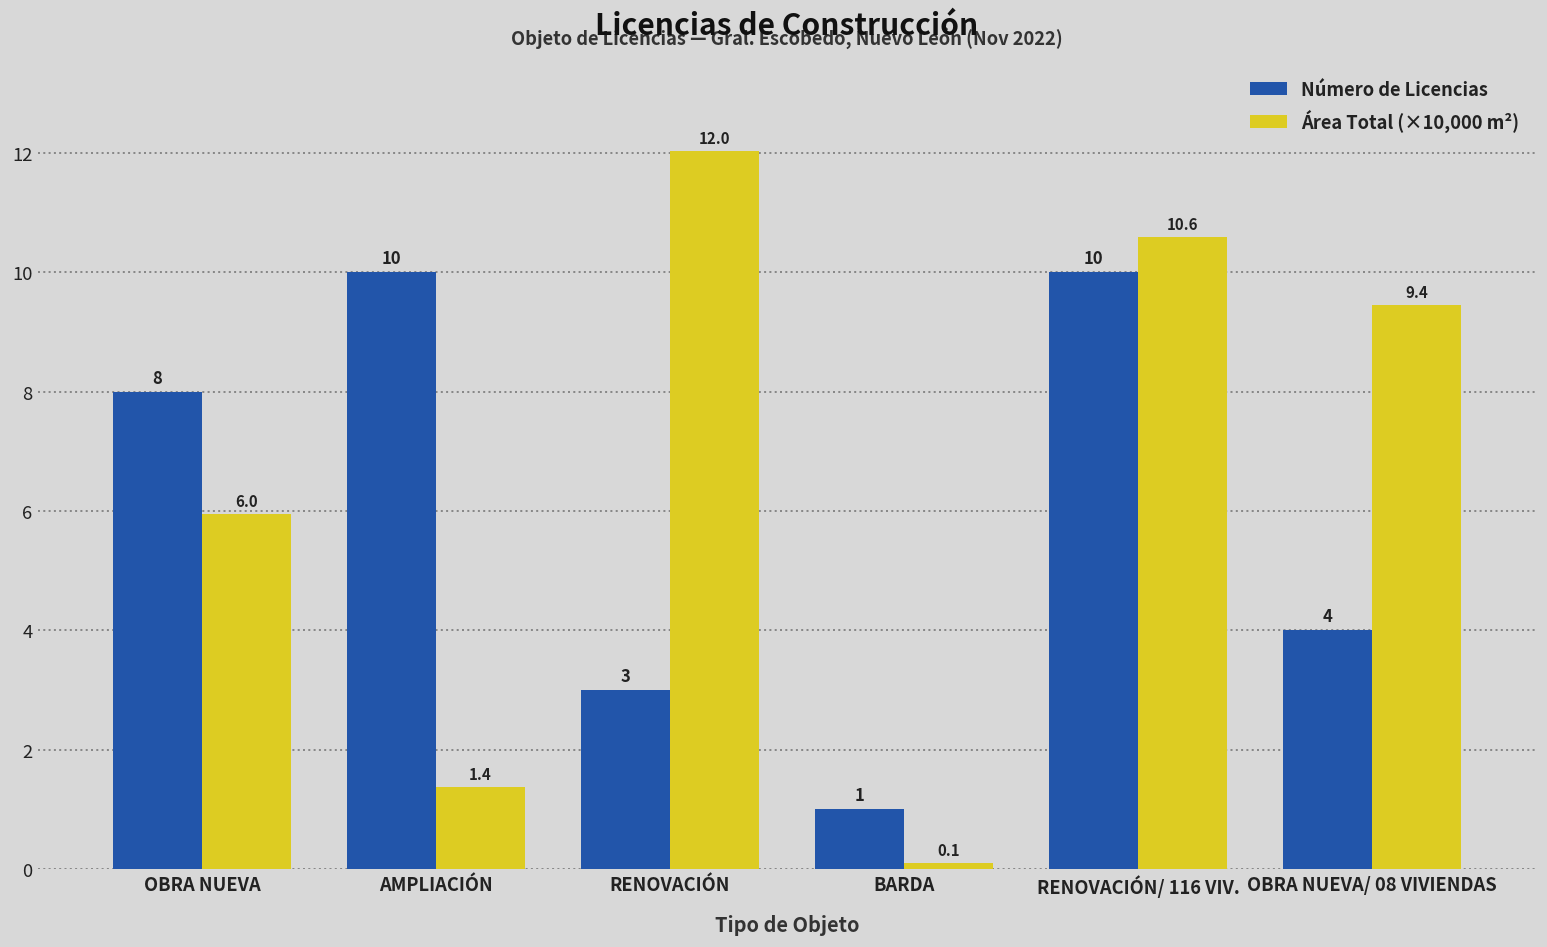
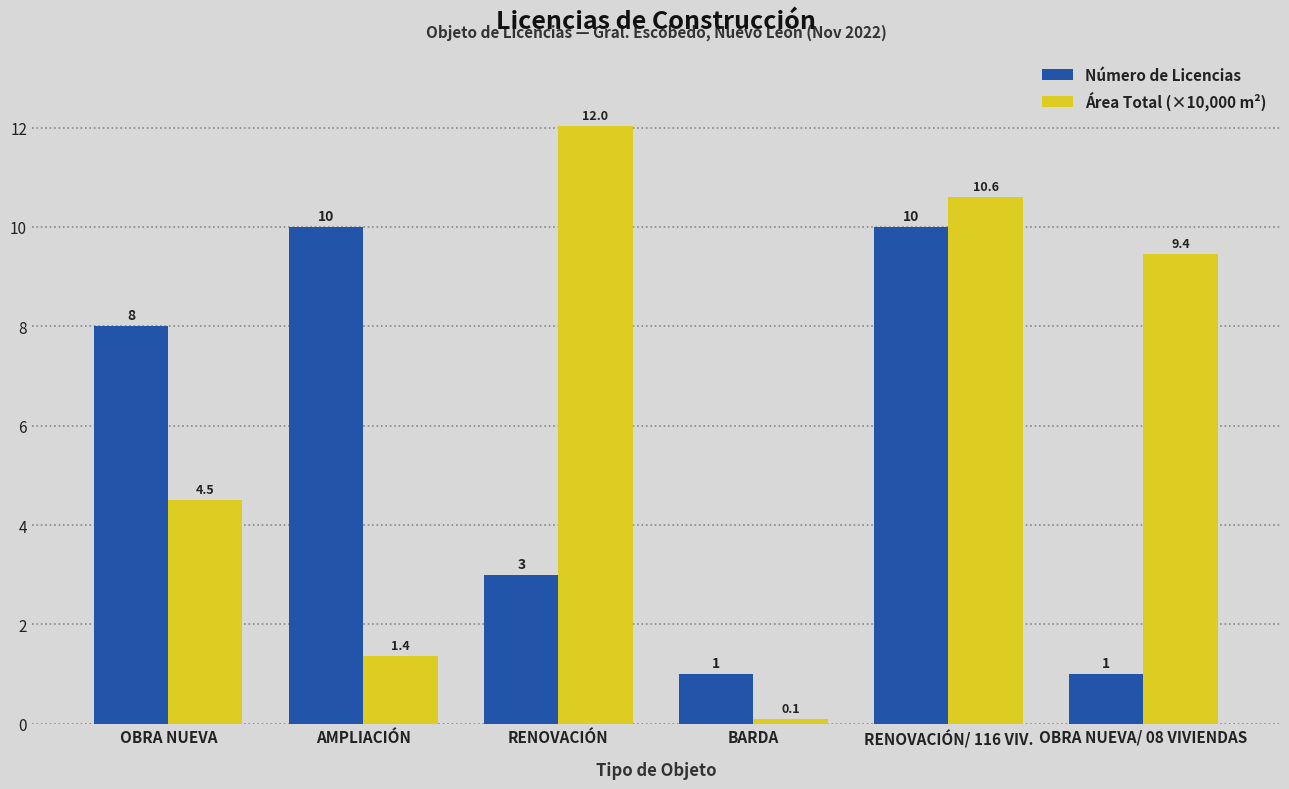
  {
    "Número de Licencias": {
      "OBRA NUEVA": 8,
      "AMPLIACIÓN": 10,
      "RENOVACIÓN": 3,
      "BARDA": 1,
      "RENOVACIÓN/ 116 VIV.": 10,
-     "OBRA NUEVA/ 08 VIVIENDAS": 4
+     "OBRA NUEVA/ 08 VIVIENDAS": 1
    },
    "Área Total (×10,000 m²)": {
-     "OBRA NUEVA": 6.0,
+     "OBRA NUEVA": 4.5,
      "AMPLIACIÓN": 1.4,
      "RENOVACIÓN": 12.0,
      "BARDA": 0.1,
      "RENOVACIÓN/ 116 VIV.": 10.6,
      "OBRA NUEVA/ 08 VIVIENDAS": 9.4
    }
  }
